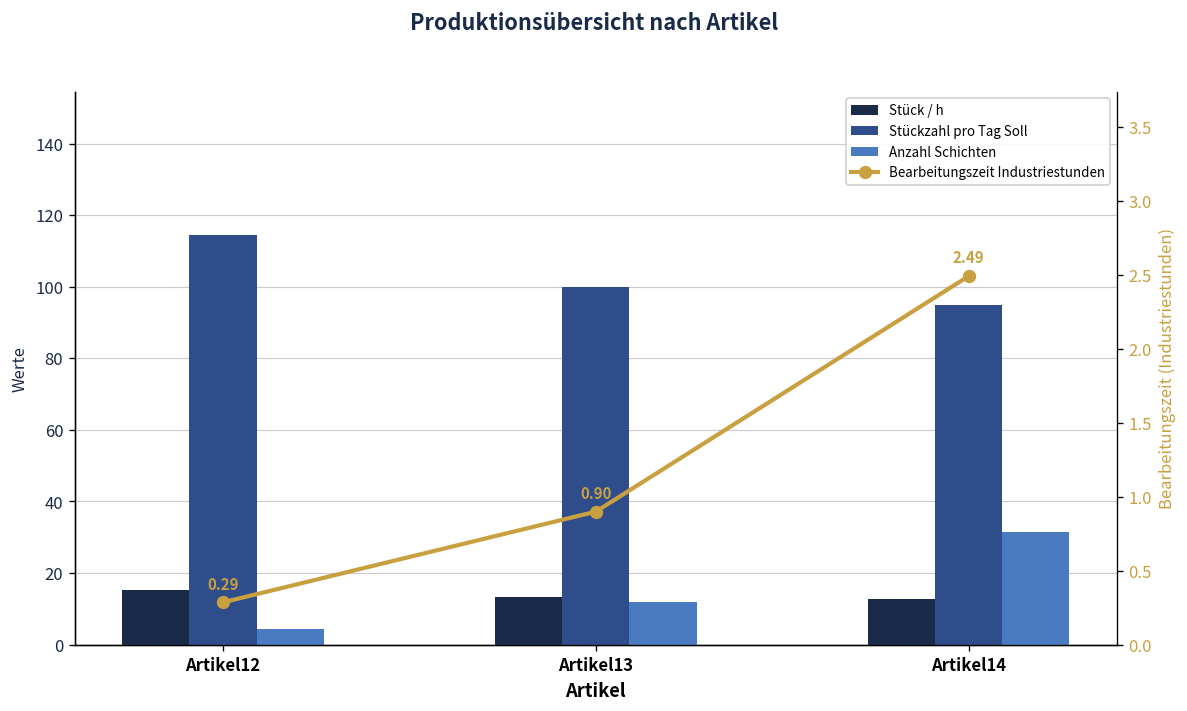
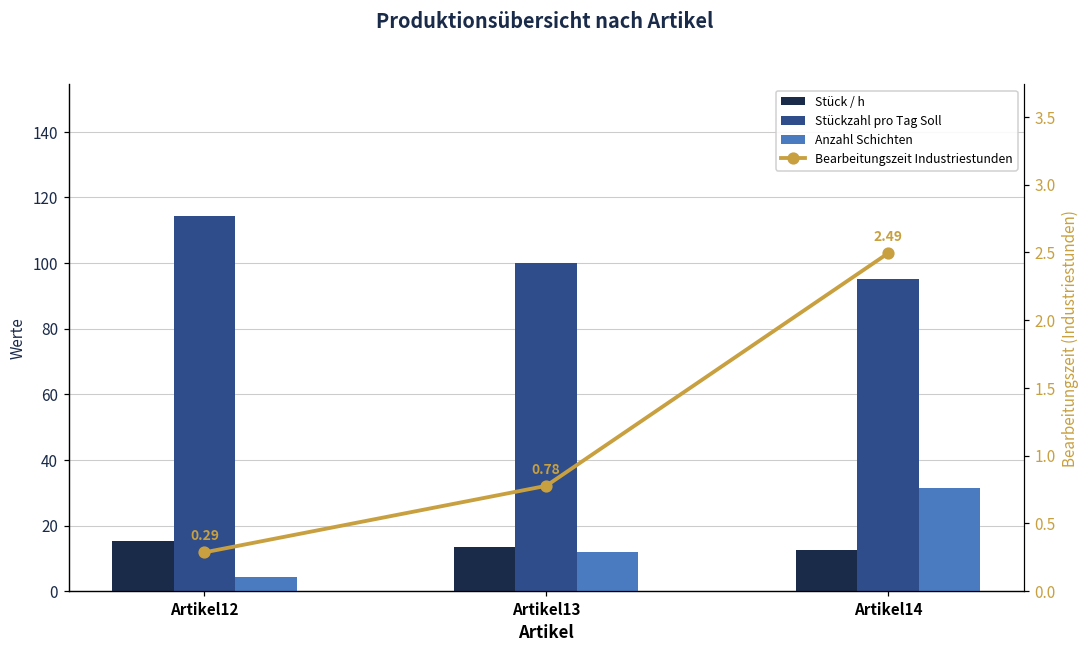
  {
    "Bearbeitungszeit Industriestunden": {
      "Artikel12": 0.29,
-     "Artikel13": 0.90,
+     "Artikel13": 0.78,
      "Artikel14": 2.49
    }
  }
